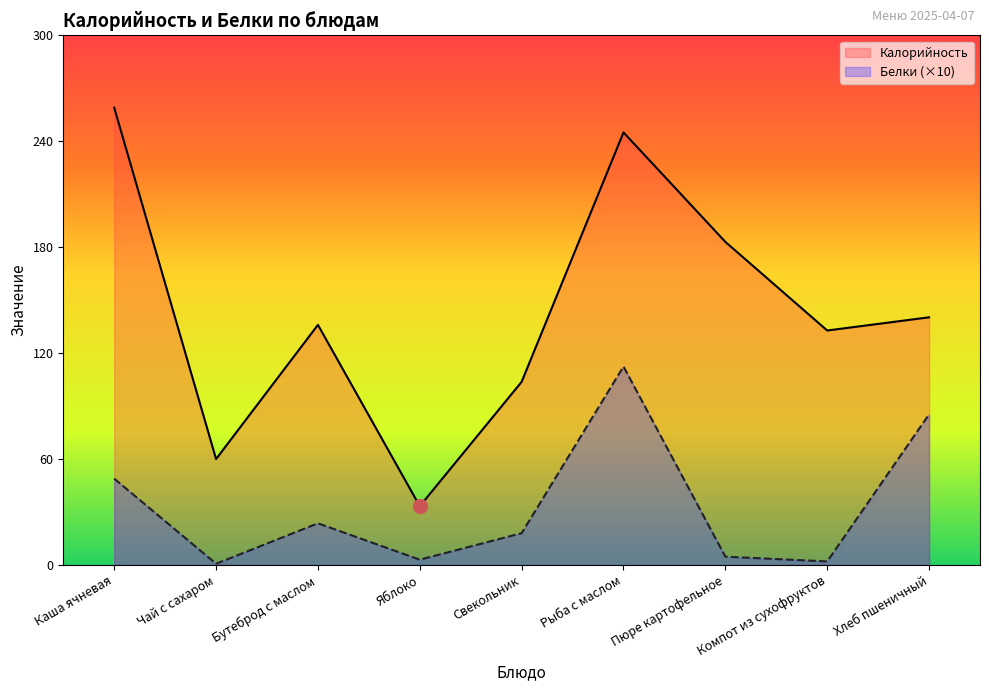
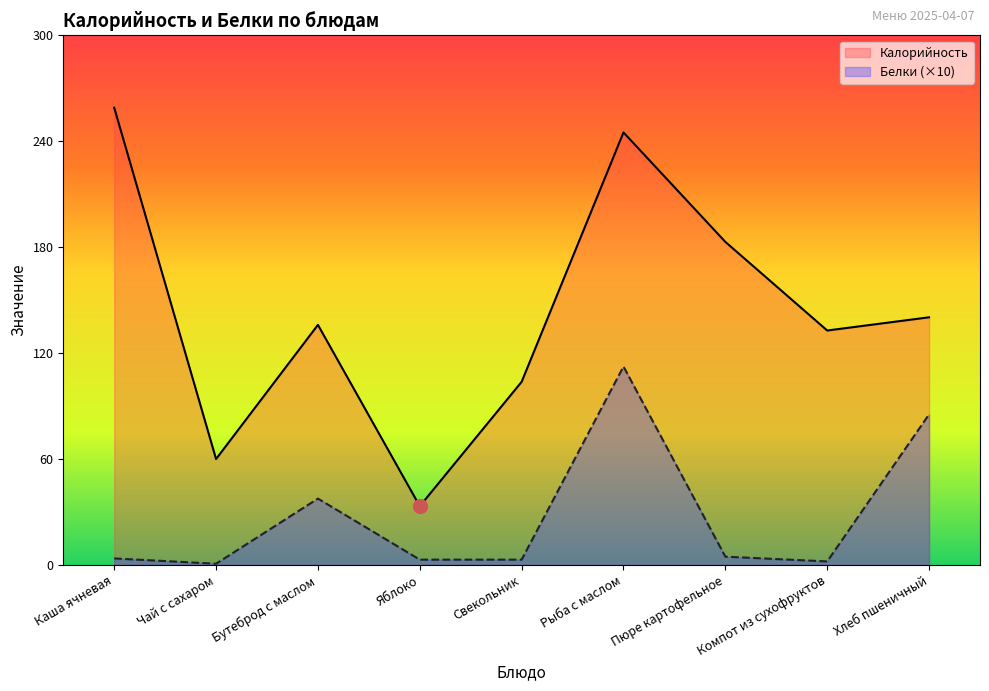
  {
    "Белки (×10)": {
-     "Каша ячневая": 49,
+     "Каша ячневая": 4,
      "Чай с сахаром": 1,
-     "Бутеброд с маслом": 24,
+     "Бутеброд с маслом": 38,
      "Яблоко": 3,
-     "Свекольник": 18,
+     "Свекольник": 3,
      "Рыба с маслом": 112,
      "Пюре картофельное": 5,
      "Компот из сухофруктов": 2,
      "Хлеб пшеничный": 85
    }
  }
